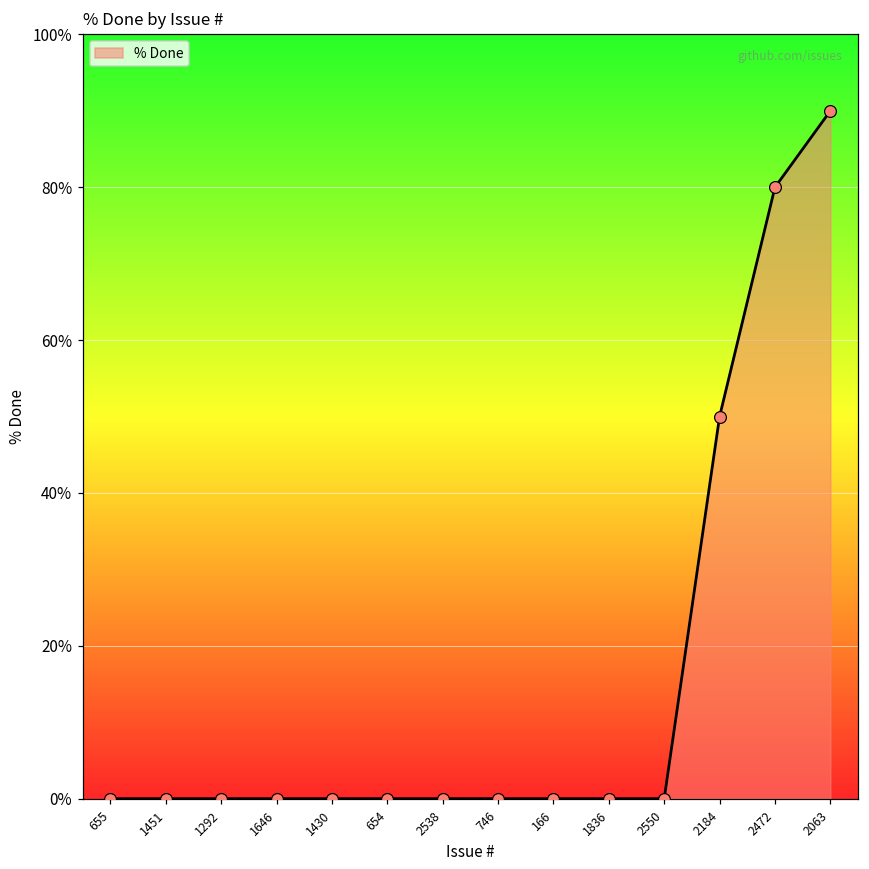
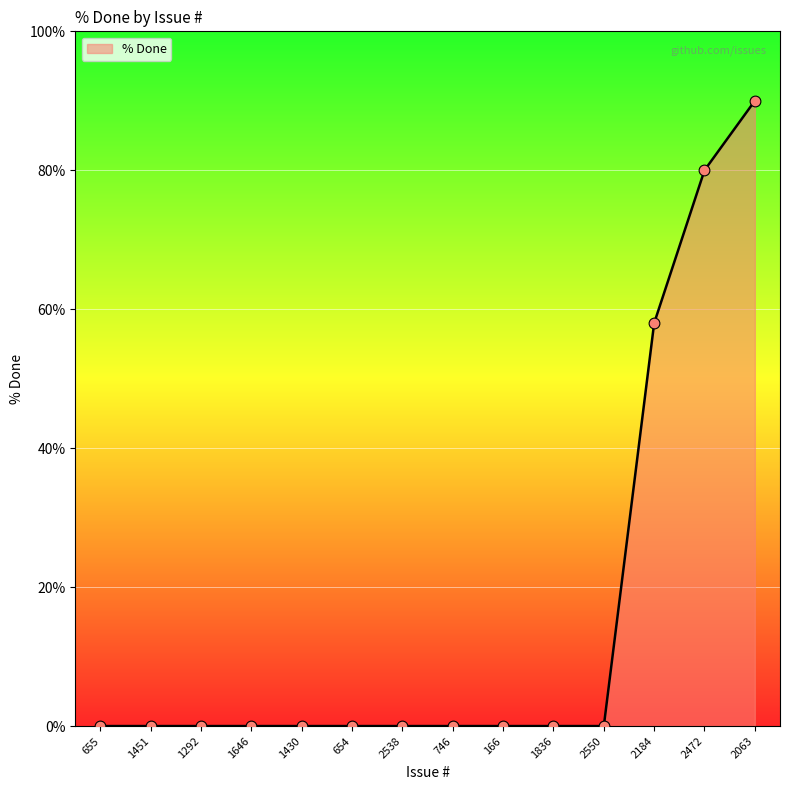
  {
    "655": "0%",
    "1451": "0%",
    "1292": "0%",
    "1646": "0%",
    "1430": "0%",
    "654": "0%",
    "2538": "0%",
    "746": "0%",
    "166": "0%",
    "1836": "0%",
    "2550": "0%",
-   "2184": "50%",
+   "2184": "58%",
    "2472": "80%",
    "2063": "90%"
  }
